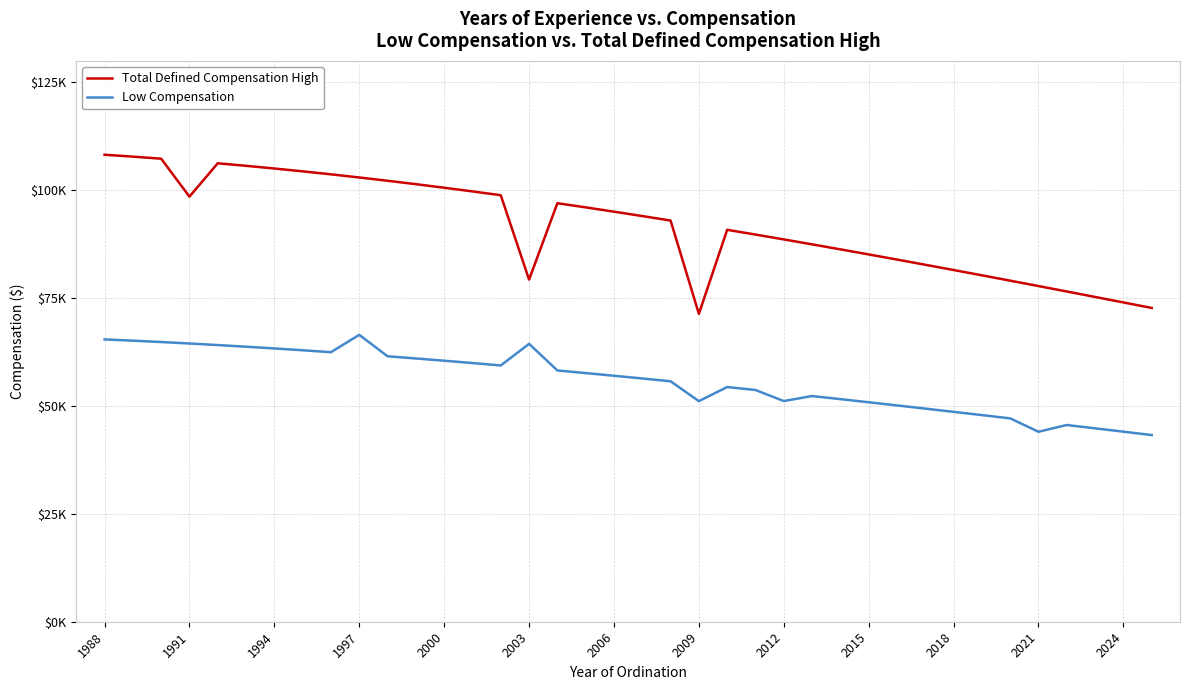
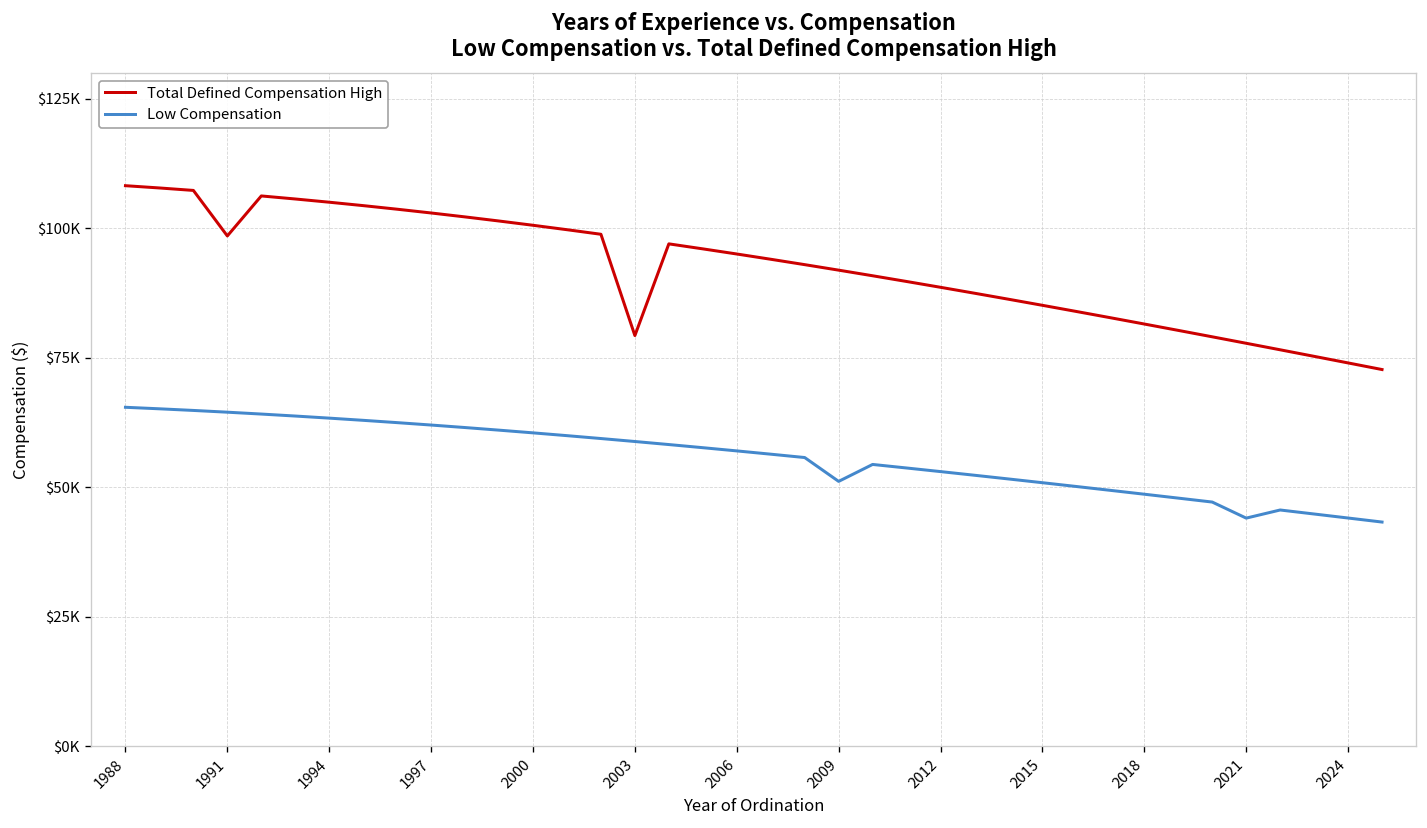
  {
    "Total Defined Compensation High": {
      "1988": "$108000",
      "1991": "$99000",
      "1994": "$105000",
      "1997": "$103000",
      "2000": "$101000",
      "2003": "$79000",
      "2006": "$95000",
-     "2009": "$71000",
+     "2009": "$92000",
      "2012": "$89000",
      "2015": "$85000",
      "2018": "$82000",
      "2021": "$78000",
      "2024": "$74000"
    },
    "Low Compensation": {
      "1988": "$65000",
      "1991": "$64000",
      "1994": "$63000",
-     "1997": "$67000",
+     "1997": "$62000",
      "2000": "$61000",
-     "2003": "$64000",
+     "2003": "$59000",
      "2006": "$57000",
      "2009": "$51000",
-     "2012": "$51000",
+     "2012": "$53000",
      "2015": "$51000",
      "2018": "$49000",
      "2021": "$44000",
      "2024": "$44000"
    }
  }
